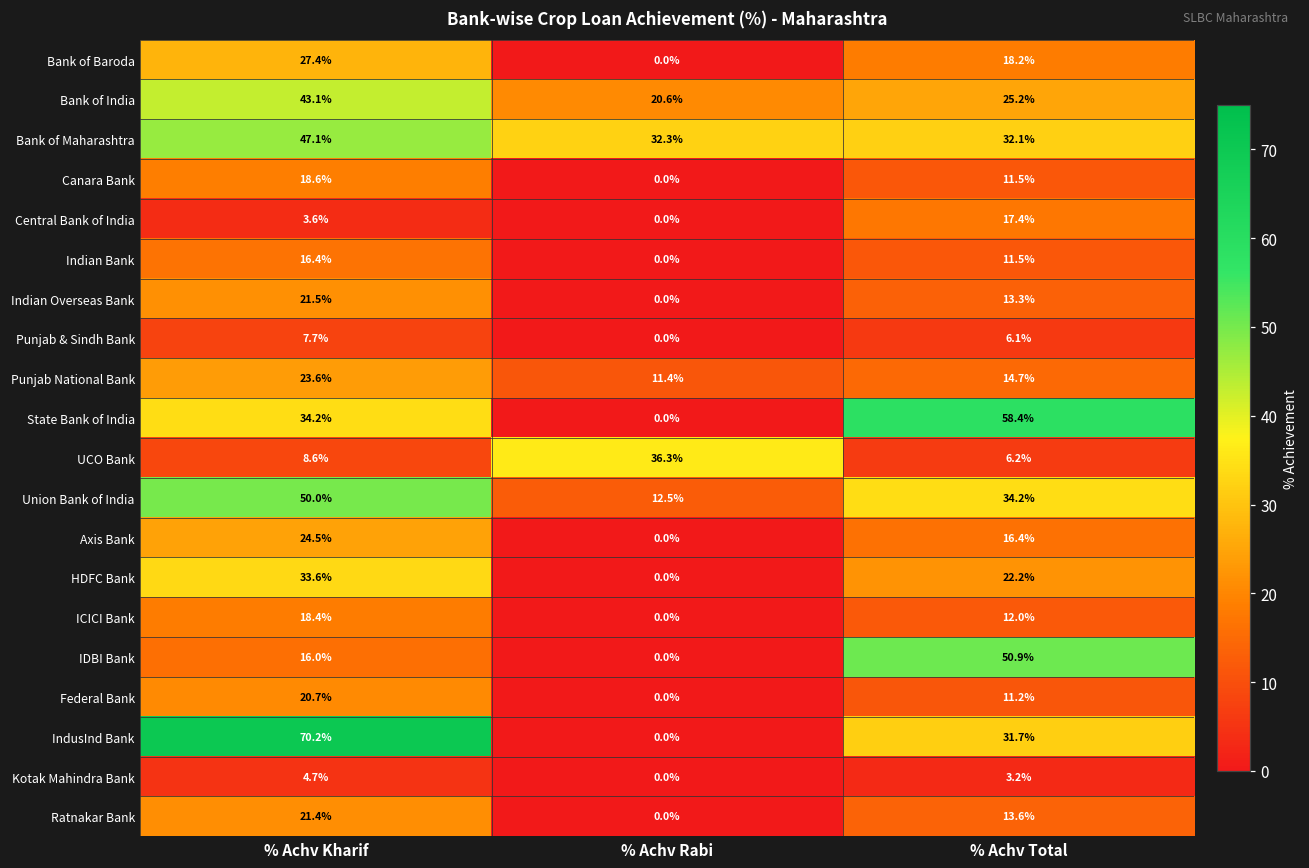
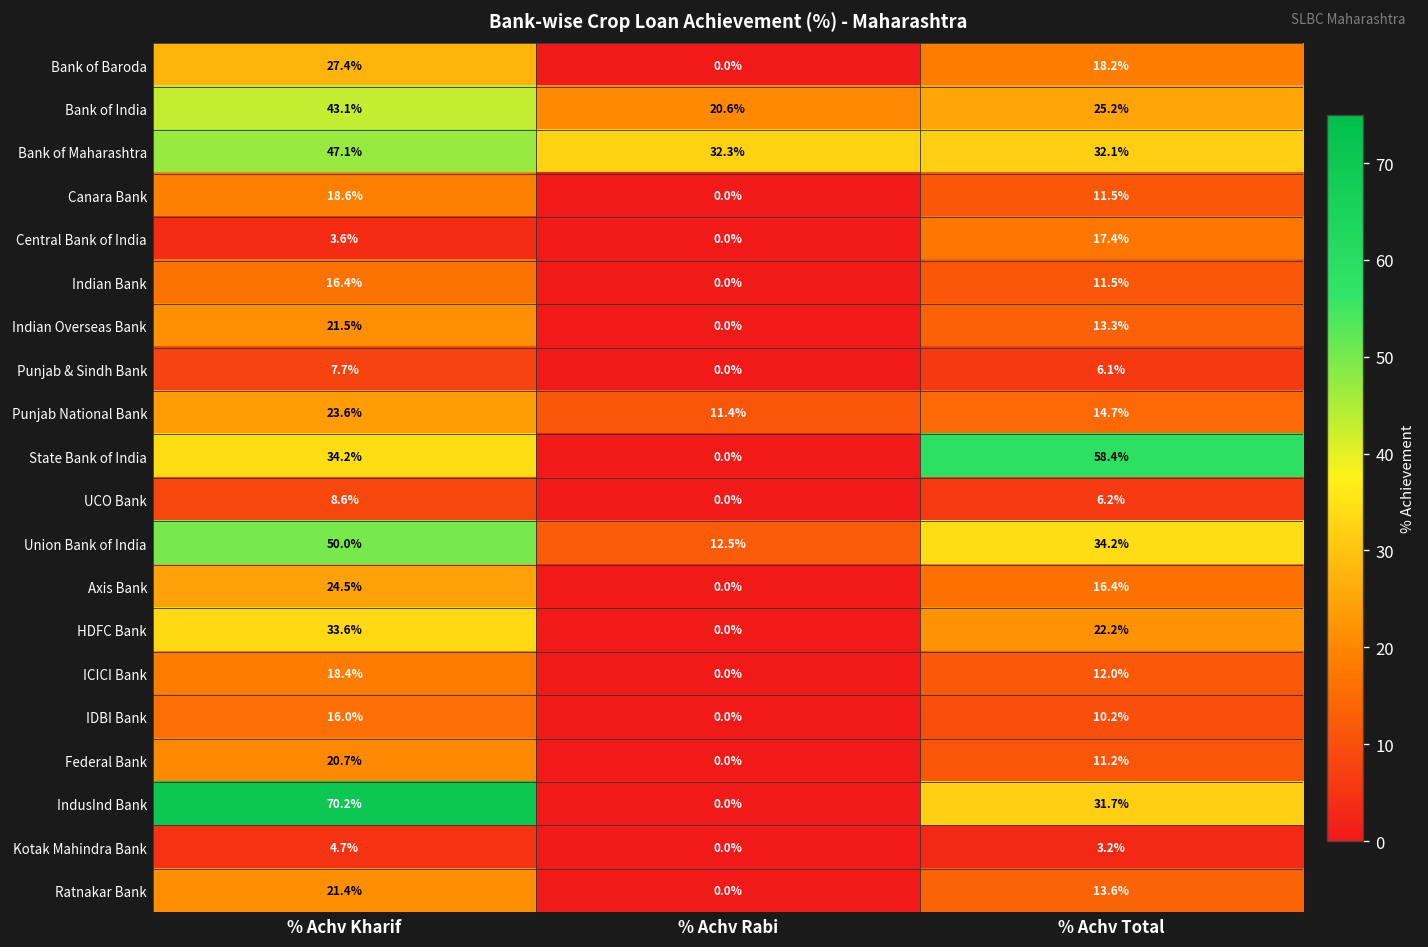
  {
    "Bank of Baroda": {
      "% Achv Kharif": "27.4%",
      "% Achv Rabi": "0.0%",
      "% Achv Total": "18.2%"
    },
    "Bank of India": {
      "% Achv Kharif": "43.1%",
      "% Achv Rabi": "20.6%",
      "% Achv Total": "25.2%"
    },
    "Bank of Maharashtra": {
      "% Achv Kharif": "47.1%",
      "% Achv Rabi": "32.3%",
      "% Achv Total": "32.1%"
    },
    "Canara Bank": {
      "% Achv Kharif": "18.6%",
      "% Achv Rabi": "0.0%",
      "% Achv Total": "11.5%"
    },
    "Central Bank of India": {
      "% Achv Kharif": "3.6%",
      "% Achv Rabi": "0.0%",
      "% Achv Total": "17.4%"
    },
    "Indian Bank": {
      "% Achv Kharif": "16.4%",
      "% Achv Rabi": "0.0%",
      "% Achv Total": "11.5%"
    },
    "Indian Overseas Bank": {
      "% Achv Kharif": "21.5%",
      "% Achv Rabi": "0.0%",
      "% Achv Total": "13.3%"
    },
    "Punjab & Sindh Bank": {
      "% Achv Kharif": "7.7%",
      "% Achv Rabi": "0.0%",
      "% Achv Total": "6.1%"
    },
    "Punjab National Bank": {
      "% Achv Kharif": "23.6%",
      "% Achv Rabi": "11.4%",
      "% Achv Total": "14.7%"
    },
    "State Bank of India": {
      "% Achv Kharif": "34.2%",
      "% Achv Rabi": "0.0%",
      "% Achv Total": "58.4%"
    },
    "UCO Bank": {
      "% Achv Kharif": "8.6%",
-     "% Achv Rabi": "36.3%",
+     "% Achv Rabi": "0.0%",
      "% Achv Total": "6.2%"
    },
    "Union Bank of India": {
      "% Achv Kharif": "50.0%",
      "% Achv Rabi": "12.5%",
      "% Achv Total": "34.2%"
    },
    "Axis Bank": {
      "% Achv Kharif": "24.5%",
      "% Achv Rabi": "0.0%",
      "% Achv Total": "16.4%"
    },
    "HDFC Bank": {
      "% Achv Kharif": "33.6%",
      "% Achv Rabi": "0.0%",
      "% Achv Total": "22.2%"
    },
    "ICICI Bank": {
      "% Achv Kharif": "18.4%",
      "% Achv Rabi": "0.0%",
      "% Achv Total": "12.0%"
    },
    "IDBI Bank": {
      "% Achv Kharif": "16.0%",
      "% Achv Rabi": "0.0%",
-     "% Achv Total": "50.9%"
+     "% Achv Total": "10.2%"
    },
    "Federal Bank": {
      "% Achv Kharif": "20.7%",
      "% Achv Rabi": "0.0%",
      "% Achv Total": "11.2%"
    },
    "IndusInd Bank": {
      "% Achv Kharif": "70.2%",
      "% Achv Rabi": "0.0%",
      "% Achv Total": "31.7%"
    },
    "Kotak Mahindra Bank": {
      "% Achv Kharif": "4.7%",
      "% Achv Rabi": "0.0%",
      "% Achv Total": "3.2%"
    },
    "Ratnakar Bank": {
      "% Achv Kharif": "21.4%",
      "% Achv Rabi": "0.0%",
      "% Achv Total": "13.6%"
    }
  }
